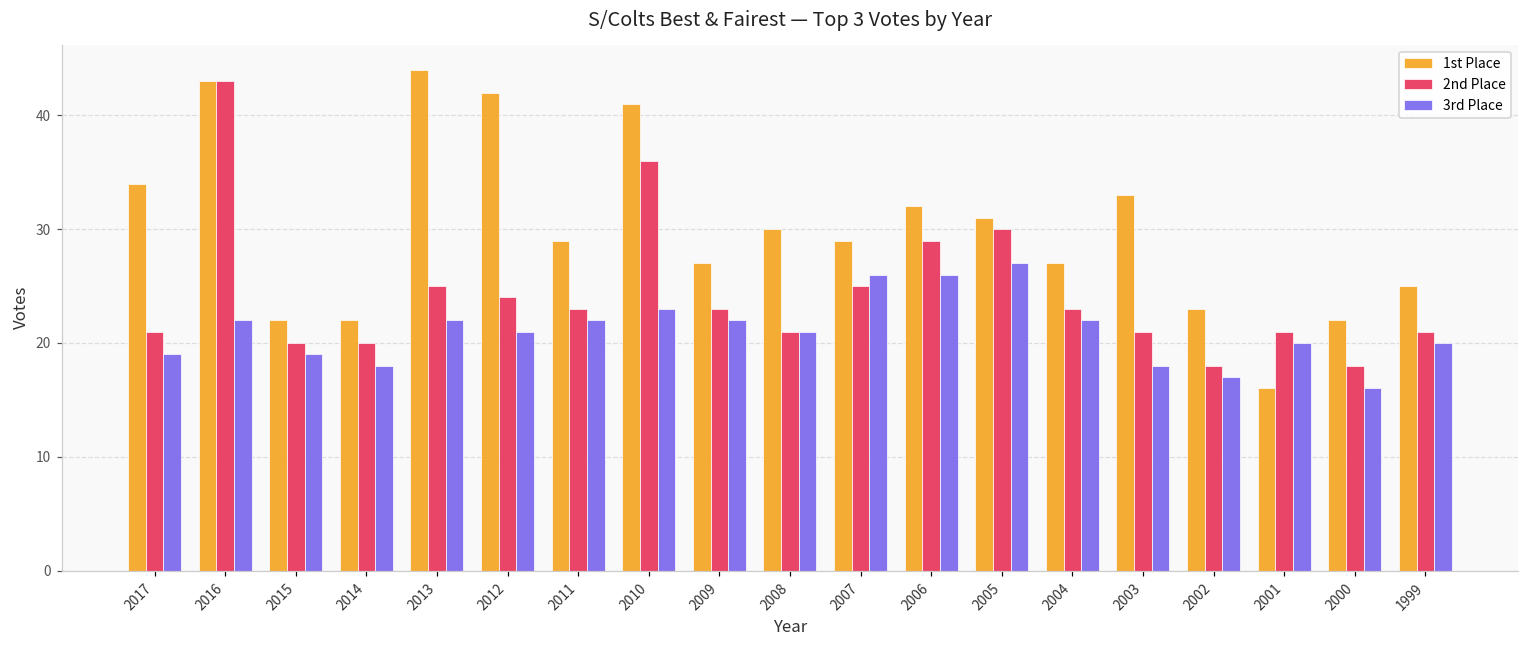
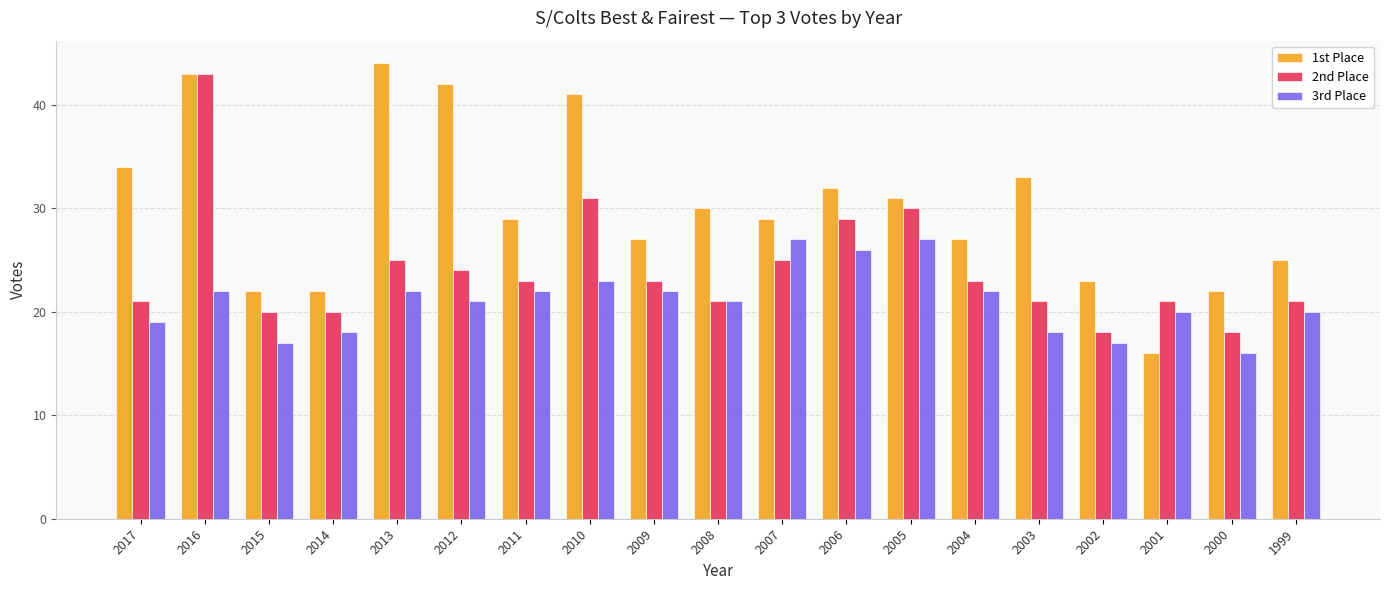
  {
    "1st Place": {
      "2017": 34,
      "2016": 43,
      "2015": 22,
      "2014": 22,
      "2013": 44,
      "2012": 42,
      "2011": 29,
      "2010": 41,
      "2009": 27,
      "2008": 30,
      "2007": 29,
      "2006": 32,
      "2005": 31,
      "2004": 27,
      "2003": 33,
      "2002": 23,
      "2001": 16,
      "2000": 22,
      "1999": 25
    },
    "2nd Place": {
      "2017": 21,
      "2016": 43,
      "2015": 20,
      "2014": 20,
      "2013": 25,
      "2012": 24,
      "2011": 23,
-     "2010": 36,
+     "2010": 31,
      "2009": 23,
      "2008": 21,
      "2007": 25,
      "2006": 29,
      "2005": 30,
      "2004": 23,
      "2003": 21,
      "2002": 18,
      "2001": 21,
      "2000": 18,
      "1999": 21
    },
    "3rd Place": {
      "2017": 19,
      "2016": 22,
-     "2015": 19,
+     "2015": 17,
      "2014": 18,
      "2013": 22,
      "2012": 21,
      "2011": 22,
      "2010": 23,
      "2009": 22,
      "2008": 21,
-     "2007": 26,
+     "2007": 27,
      "2006": 26,
      "2005": 27,
      "2004": 22,
      "2003": 18,
      "2002": 17,
      "2001": 20,
      "2000": 16,
      "1999": 20
    }
  }
